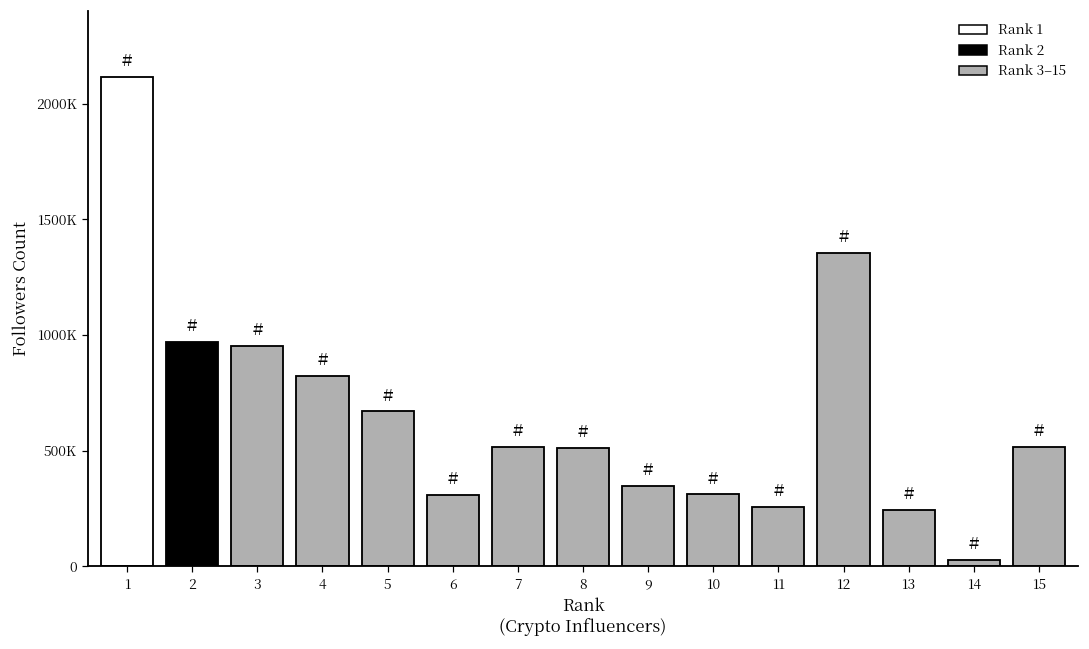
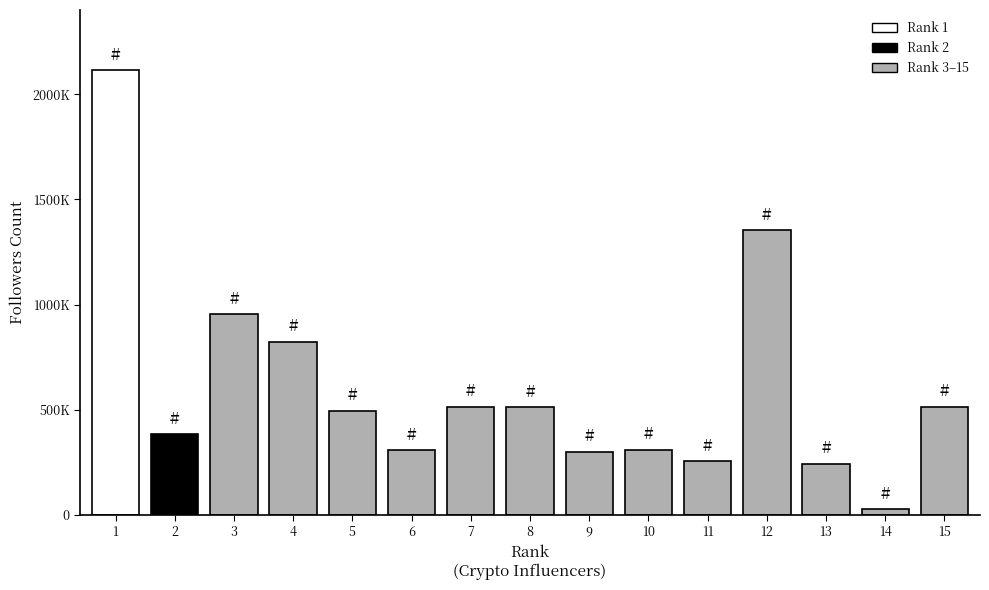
  {
    "1": 2110000,
-   "2": 970000,
+   "2": 380000,
    "3": 950000,
    "4": 820000,
-   "5": 670000,
+   "5": 500000,
    "6": 310000,
    "7": 510000,
    "8": 510000,
-   "9": 350000,
+   "9": 300000,
    "10": 310000,
    "11": 260000,
    "12": 1360000,
    "13": 240000,
    "14": 30000,
    "15": 510000
  }
